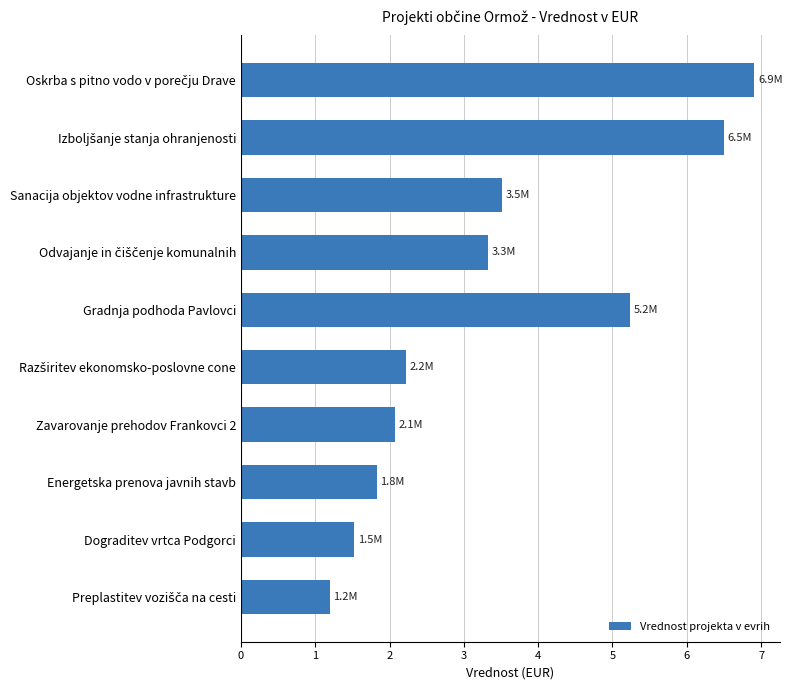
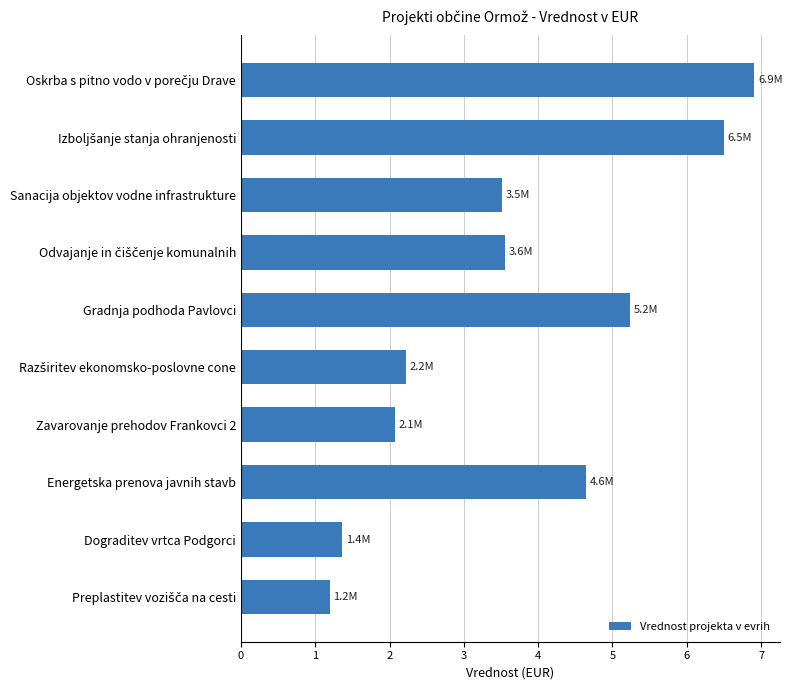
  {
    "Oskrba s pitno vodo v porečju Drave": "6.9M",
    "Izboljšanje stanja ohranjenosti": "6.5M",
    "Sanacija objektov vodne infrastrukture": "3.5M",
-   "Odvajanje in čiščenje komunalnih": "3.3M",
+   "Odvajanje in čiščenje komunalnih": "3.6M",
    "Gradnja podhoda Pavlovci": "5.2M",
    "Razširitev ekonomsko-poslovne cone": "2.2M",
    "Zavarovanje prehodov Frankovci 2": "2.1M",
-   "Energetska prenova javnih stavb": "1.8M",
-   "Dograditev vrtca Podgorci": "1.5M",
+   "Energetska prenova javnih stavb": "4.6M",
+   "Dograditev vrtca Podgorci": "1.4M",
    "Preplastitev vozišča na cesti": "1.2M"
  }
